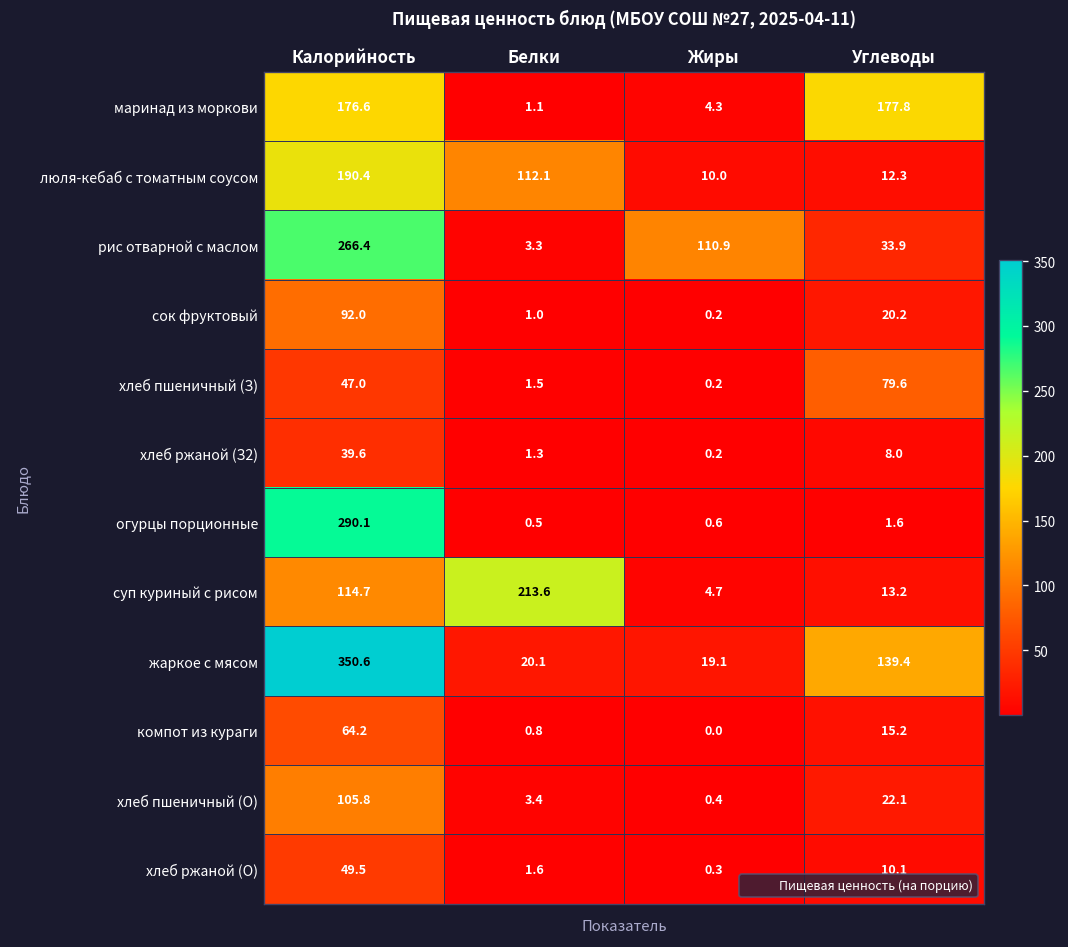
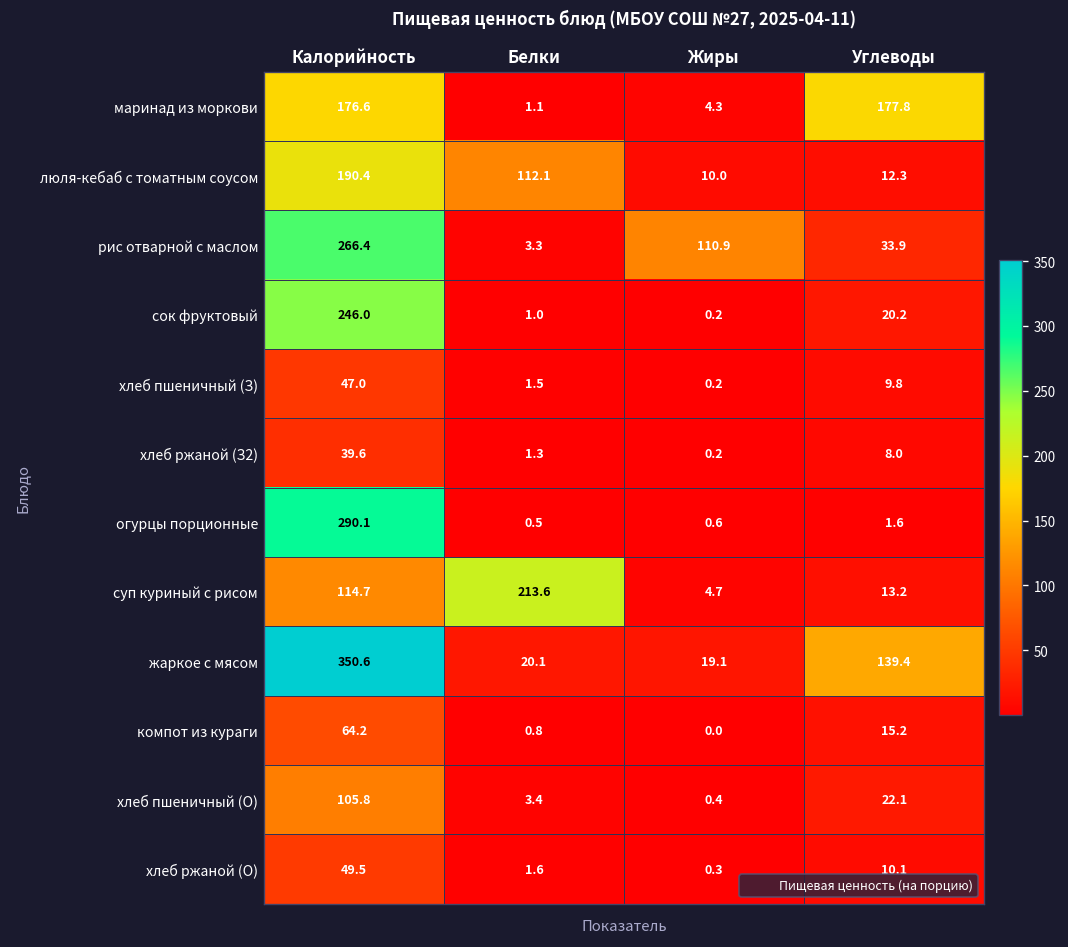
  {
    "маринад из моркови": {
      "Калорийность": 176.6,
      "Белки": 1.1,
      "Жиры": 4.3,
      "Углеводы": 177.8
    },
    "люля-кебаб с томатным соусом": {
      "Калорийность": 190.4,
      "Белки": 112.1,
      "Жиры": 10.0,
      "Углеводы": 12.3
    },
    "рис отварной с маслом": {
      "Калорийность": 266.4,
      "Белки": 3.3,
      "Жиры": 110.9,
      "Углеводы": 33.9
    },
    "сок фруктовый": {
-     "Калорийность": 92.0,
+     "Калорийность": 246.0,
      "Белки": 1.0,
      "Жиры": 0.2,
      "Углеводы": 20.2
    },
    "хлеб пшеничный (З)": {
      "Калорийность": 47.0,
      "Белки": 1.5,
      "Жиры": 0.2,
-     "Углеводы": 79.6
+     "Углеводы": 9.8
    },
    "хлеб ржаной (З2)": {
      "Калорийность": 39.6,
      "Белки": 1.3,
      "Жиры": 0.2,
      "Углеводы": 8.0
    },
    "огурцы порционные": {
      "Калорийность": 290.1,
      "Белки": 0.5,
      "Жиры": 0.6,
      "Углеводы": 1.6
    },
    "суп куриный с рисом": {
      "Калорийность": 114.7,
      "Белки": 213.6,
      "Жиры": 4.7,
      "Углеводы": 13.2
    },
    "жаркое с мясом": {
      "Калорийность": 350.6,
      "Белки": 20.1,
      "Жиры": 19.1,
      "Углеводы": 139.4
    },
    "компот из кураги": {
      "Калорийность": 64.2,
      "Белки": 0.8,
      "Жиры": 0.0,
      "Углеводы": 15.2
    },
    "хлеб пшеничный (О)": {
      "Калорийность": 105.8,
      "Белки": 3.4,
      "Жиры": 0.4,
      "Углеводы": 22.1
    },
    "хлеб ржаной (О)": {
      "Калорийность": 49.5,
      "Белки": 1.6,
      "Жиры": 0.3
    }
  }
